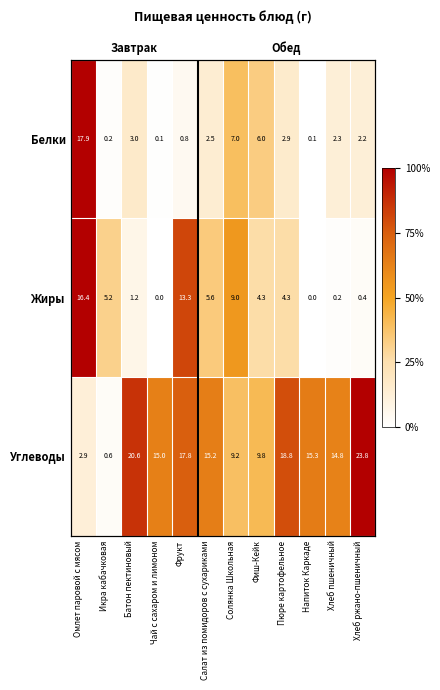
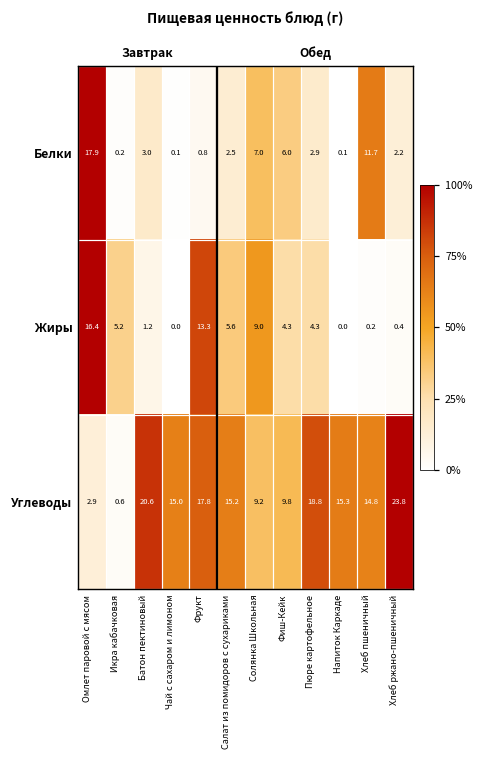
  {
    "Белки": {
      "Омлет паровой с мясом": 17.9,
      "Икра кабачковая": 0.2,
      "Батон пектиновый": 3.0,
      "Чай с сахаром и лимоном": 0.1,
      "Фрукт": 0.8,
      "Салат из помидоров с сухариками": 2.5,
      "Солянка Школьная": 7.0,
      "Фиш-Кейк": 6.0,
      "Пюре картофельное": 2.9,
      "Напиток Каркаде": 0.1,
-     "Хлеб пшеничный": 2.3,
+     "Хлеб пшеничный": 11.7,
      "Хлеб ржано-пшеничный": 2.2
    },
    "Жиры": {
      "Омлет паровой с мясом": 16.4,
      "Икра кабачковая": 5.2,
      "Батон пектиновый": 1.2,
      "Чай с сахаром и лимоном": 0.0,
      "Фрукт": 13.3,
      "Салат из помидоров с сухариками": 5.6,
      "Солянка Школьная": 9.0,
      "Фиш-Кейк": 4.3,
      "Пюре картофельное": 4.3,
      "Напиток Каркаде": 0.0,
      "Хлеб пшеничный": 0.2,
      "Хлеб ржано-пшеничный": 0.4
    },
    "Углеводы": {
      "Омлет паровой с мясом": 2.9,
      "Икра кабачковая": 0.6,
      "Батон пектиновый": 20.6,
      "Чай с сахаром и лимоном": 15.0,
      "Фрукт": 17.8,
      "Салат из помидоров с сухариками": 15.2,
      "Солянка Школьная": 9.2,
      "Фиш-Кейк": 9.8,
      "Пюре картофельное": 18.8,
      "Напиток Каркаде": 15.3,
      "Хлеб пшеничный": 14.8,
      "Хлеб ржано-пшеничный": 23.8
    }
  }
